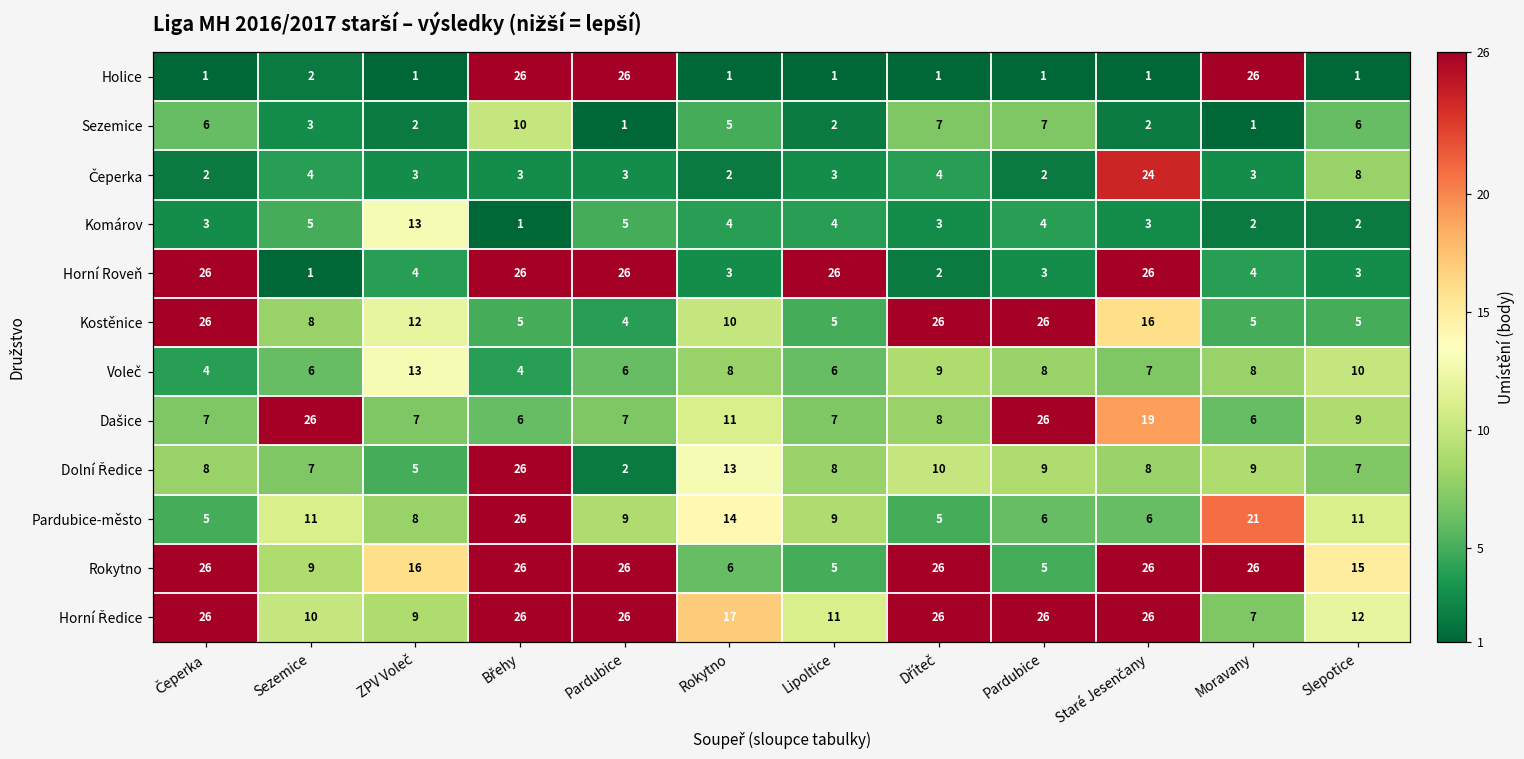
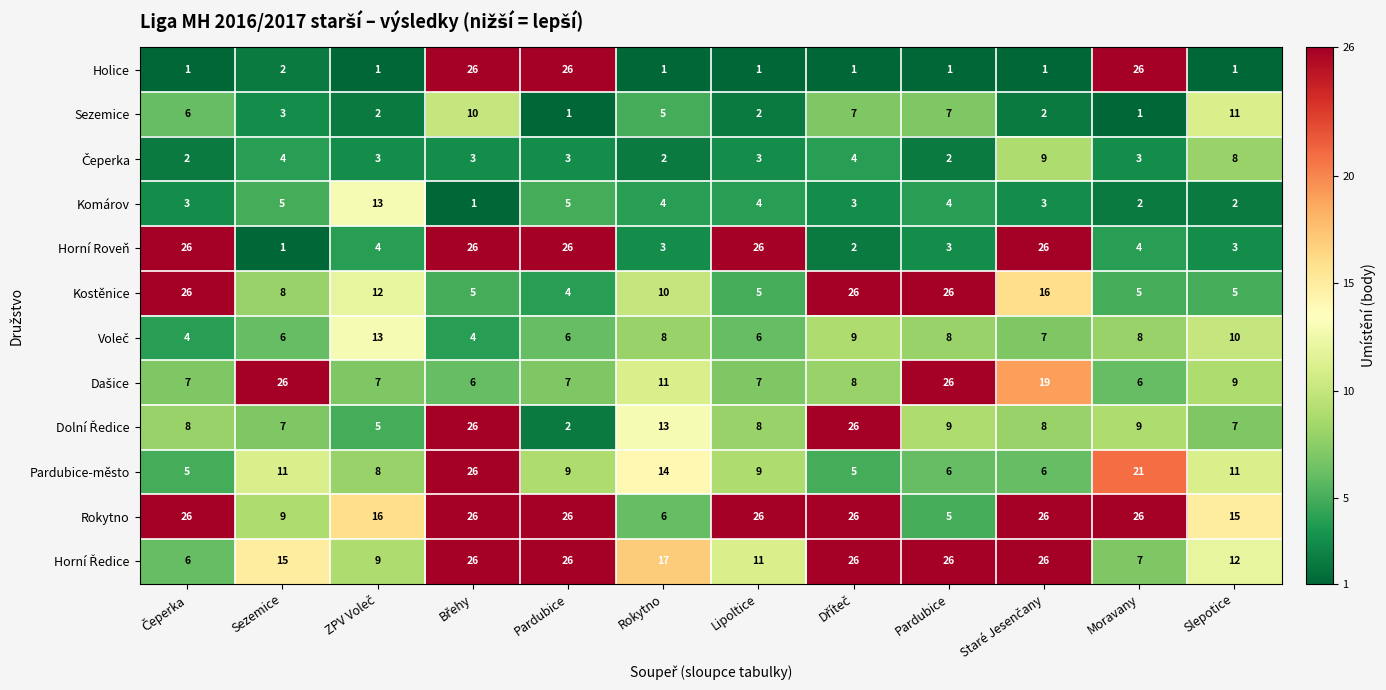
  {
    "Holice": {
      "Čeperka": 1,
      "Sezemice": 2,
      "ZPV Voleč": 1,
      "Břehy": 26,
      "Rokytno": 1,
      "Lipoltice": 1,
      "Dříteč": 1,
      "Staré Jesenčany": 1,
      "Moravany": 26,
      "Slepotice": 1
    },
    "Sezemice": {
      "Čeperka": 6,
      "Sezemice": 3,
      "ZPV Voleč": 2,
      "Břehy": 10,
      "Rokytno": 5,
      "Lipoltice": 2,
      "Dříteč": 7,
      "Staré Jesenčany": 2,
      "Moravany": 1,
-     "Slepotice": 6
+     "Slepotice": 11
    },
    "Čeperka": {
      "Čeperka": 2,
      "Sezemice": 4,
      "ZPV Voleč": 3,
      "Břehy": 3,
      "Rokytno": 2,
      "Lipoltice": 3,
      "Dříteč": 4,
-     "Staré Jesenčany": 24,
+     "Staré Jesenčany": 9,
      "Moravany": 3,
      "Slepotice": 8
    },
    "Komárov": {
      "Čeperka": 3,
      "Sezemice": 5,
      "ZPV Voleč": 13,
      "Břehy": 1,
      "Rokytno": 4,
      "Lipoltice": 4,
      "Dříteč": 3,
      "Staré Jesenčany": 3,
      "Moravany": 2,
      "Slepotice": 2
    },
    "Horní Roveň": {
      "Čeperka": 26,
      "Sezemice": 1,
      "ZPV Voleč": 4,
      "Břehy": 26,
      "Rokytno": 3,
      "Lipoltice": 26,
      "Dříteč": 2,
      "Staré Jesenčany": 26,
      "Moravany": 4,
      "Slepotice": 3
    },
    "Kostěnice": {
      "Čeperka": 26,
      "Sezemice": 8,
      "ZPV Voleč": 12,
      "Břehy": 5,
      "Rokytno": 10,
      "Lipoltice": 5,
      "Dříteč": 26,
      "Staré Jesenčany": 16,
      "Moravany": 5,
      "Slepotice": 5
    },
    "Voleč": {
      "Čeperka": 4,
      "Sezemice": 6,
      "ZPV Voleč": 13,
      "Břehy": 4,
      "Rokytno": 8,
      "Lipoltice": 6,
      "Dříteč": 9,
      "Staré Jesenčany": 7,
      "Moravany": 8,
      "Slepotice": 10
    },
    "Dašice": {
      "Čeperka": 7,
      "Sezemice": 26,
      "ZPV Voleč": 7,
      "Břehy": 6,
      "Rokytno": 11,
      "Lipoltice": 7,
      "Dříteč": 8,
      "Staré Jesenčany": 19,
      "Moravany": 6,
      "Slepotice": 9
    },
    "Dolní Ředice": {
      "Čeperka": 8,
      "Sezemice": 7,
      "ZPV Voleč": 5,
      "Břehy": 26,
      "Rokytno": 13,
      "Lipoltice": 8,
-     "Dříteč": 10,
+     "Dříteč": 26,
      "Staré Jesenčany": 8,
      "Moravany": 9,
      "Slepotice": 7
    },
    "Pardubice-město": {
      "Čeperka": 5,
      "Sezemice": 11,
      "ZPV Voleč": 8,
      "Břehy": 26,
      "Rokytno": 14,
      "Lipoltice": 9,
      "Dříteč": 5,
      "Staré Jesenčany": 6,
      "Moravany": 21,
      "Slepotice": 11
    },
    "Rokytno": {
      "Čeperka": 26,
      "Sezemice": 9,
      "ZPV Voleč": 16,
      "Břehy": 26,
      "Rokytno": 6,
-     "Lipoltice": 5,
+     "Lipoltice": 26,
      "Dříteč": 26,
      "Staré Jesenčany": 26,
      "Moravany": 26,
      "Slepotice": 15
    },
    "Horní Ředice": {
-     "Čeperka": 26,
-     "Sezemice": 10,
+     "Čeperka": 6,
+     "Sezemice": 15,
      "ZPV Voleč": 9,
      "Břehy": 26,
      "Rokytno": 17,
      "Lipoltice": 11,
      "Dříteč": 26,
      "Staré Jesenčany": 26,
      "Moravany": 7,
      "Slepotice": 12
    }
  }
